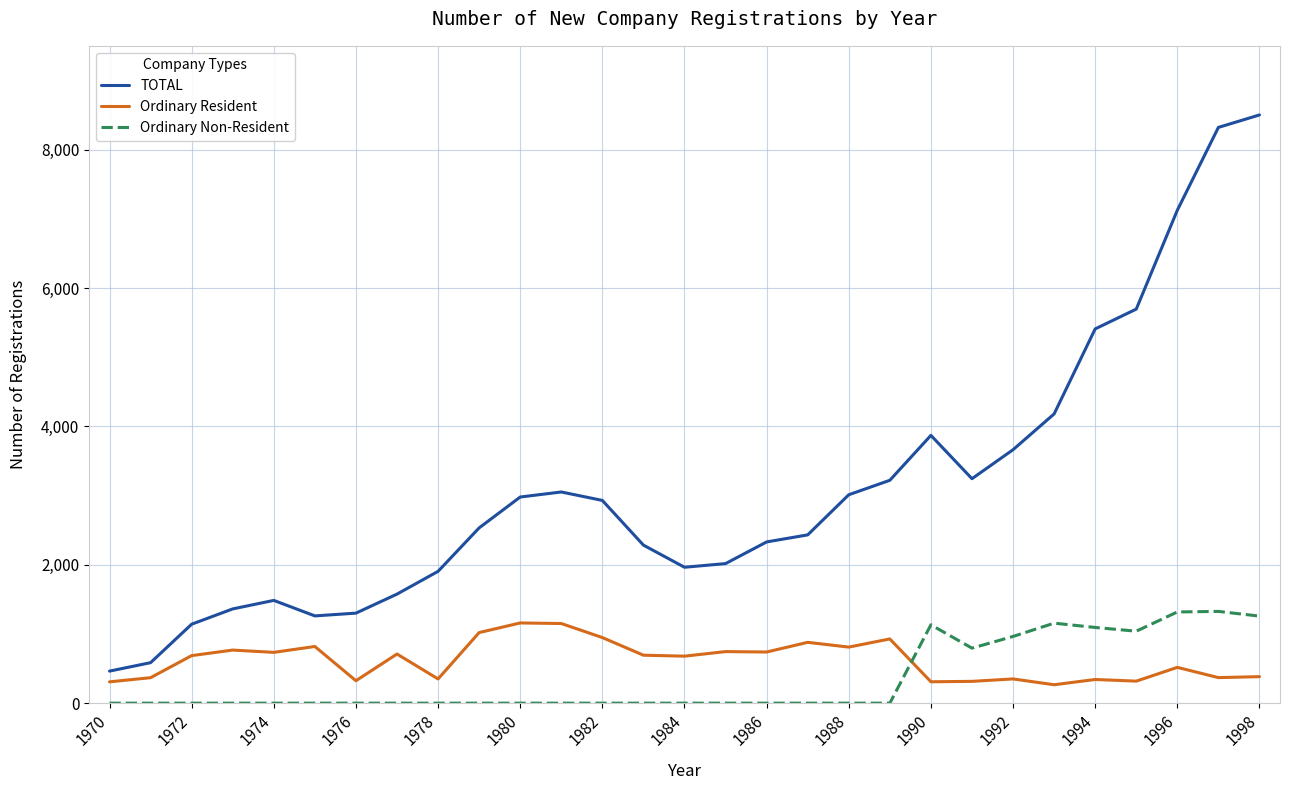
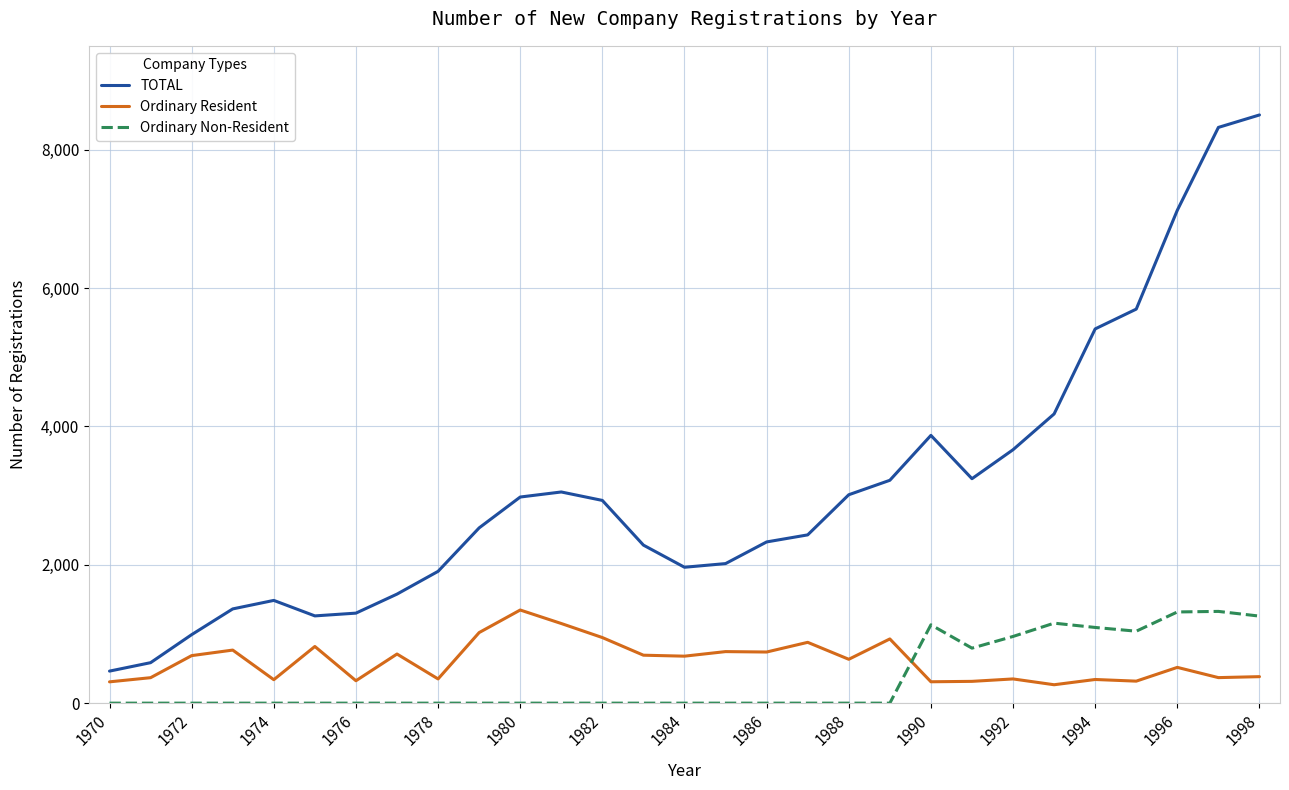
  {
    "TOTAL": {
      "1970": "500",
-     "1972": "1,100",
+     "1972": "1,000",
      "1974": "1,500",
      "1976": "1,300",
      "1978": "1,900",
      "1980": "3,000",
      "1982": "2,900",
      "1984": "2,000",
      "1986": "2,300",
      "1988": "3,000",
      "1990": "3,900",
      "1992": "3,700",
      "1994": "5,400",
      "1996": "7,100",
      "1998": "8,500"
    },
    "Ordinary Resident": {
      "1970": "300",
      "1972": "700",
-     "1974": "700",
+     "1974": "300",
      "1976": "300",
      "1978": "400",
-     "1980": "1,200",
+     "1980": "1,300",
      "1982": "900",
      "1984": "700",
      "1986": "700",
-     "1988": "800",
+     "1988": "600",
      "1990": "300",
      "1992": "400",
      "1994": "300",
      "1996": "500",
      "1998": "400"
    },
    "Ordinary Non-Resident": {
      "1970": "0",
      "1972": "0",
      "1974": "0",
      "1976": "0",
      "1978": "0",
      "1980": "0",
      "1982": "0",
      "1984": "0",
      "1986": "0",
      "1988": "0",
      "1990": "1,100",
      "1992": "1,000",
      "1994": "1,100",
      "1996": "1,300",
      "1998": "1,300"
    }
  }
